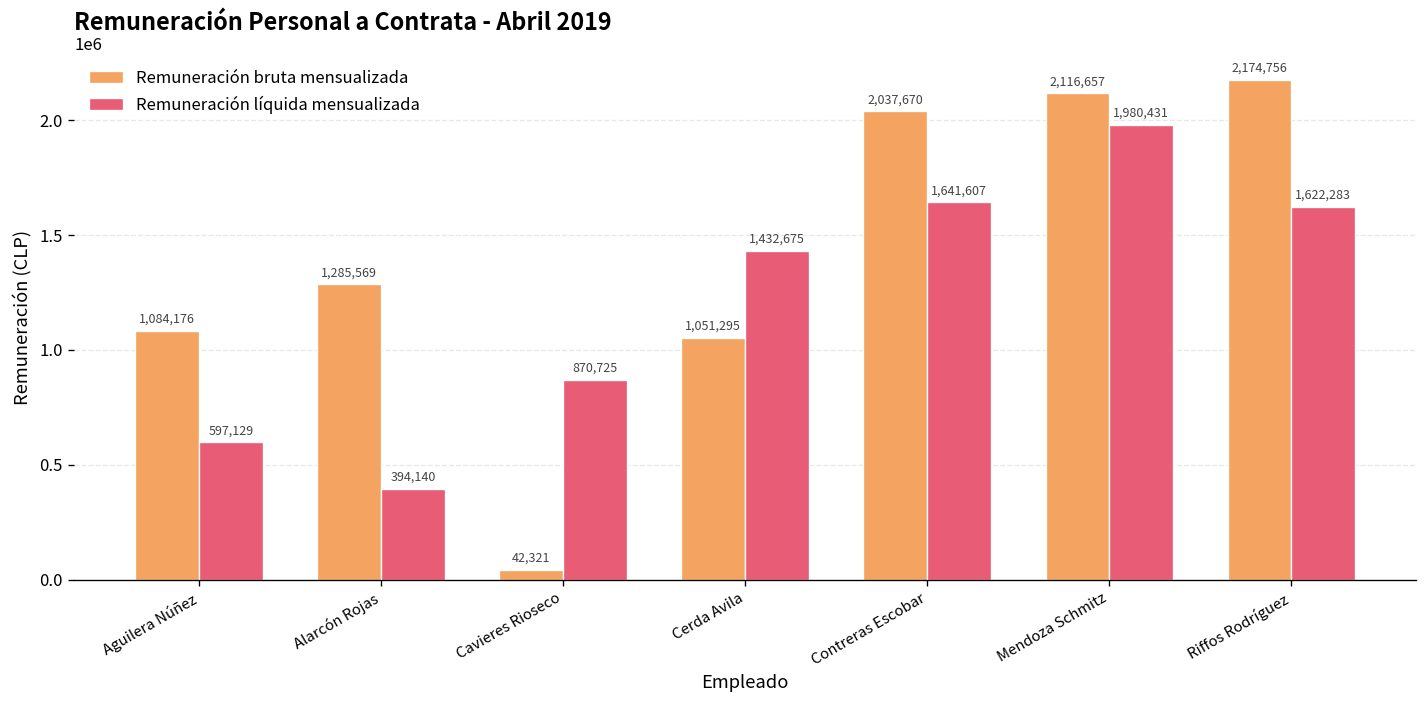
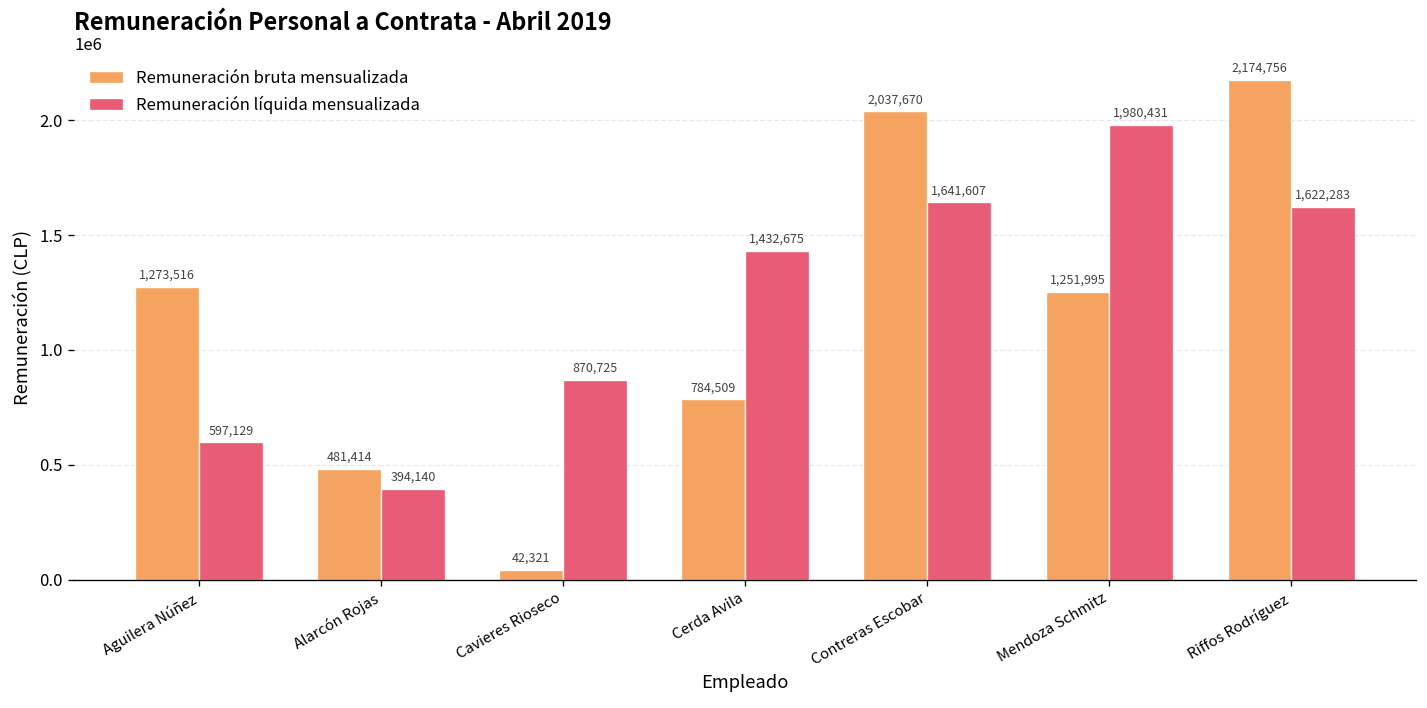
  {
    "Remuneración bruta mensualizada": {
-     "Aguilera Núñez": "1,084,176",
-     "Alarcón Rojas": "1,285,569",
+     "Aguilera Núñez": "1,273,516",
+     "Alarcón Rojas": "481,414",
      "Cavieres Rioseco": "42,321",
-     "Cerda Avila": "1,051,295",
+     "Cerda Avila": "784,509",
      "Contreras Escobar": "2,037,670",
-     "Mendoza Schmitz": "2,116,657",
+     "Mendoza Schmitz": "1,251,995",
      "Riffos Rodríguez": "2,174,756"
    },
    "Remuneración líquida mensualizada": {
      "Aguilera Núñez": "597,129",
      "Alarcón Rojas": "394,140",
      "Cavieres Rioseco": "870,725",
      "Cerda Avila": "1,432,675",
      "Contreras Escobar": "1,641,607",
      "Mendoza Schmitz": "1,980,431",
      "Riffos Rodríguez": "1,622,283"
    }
  }
